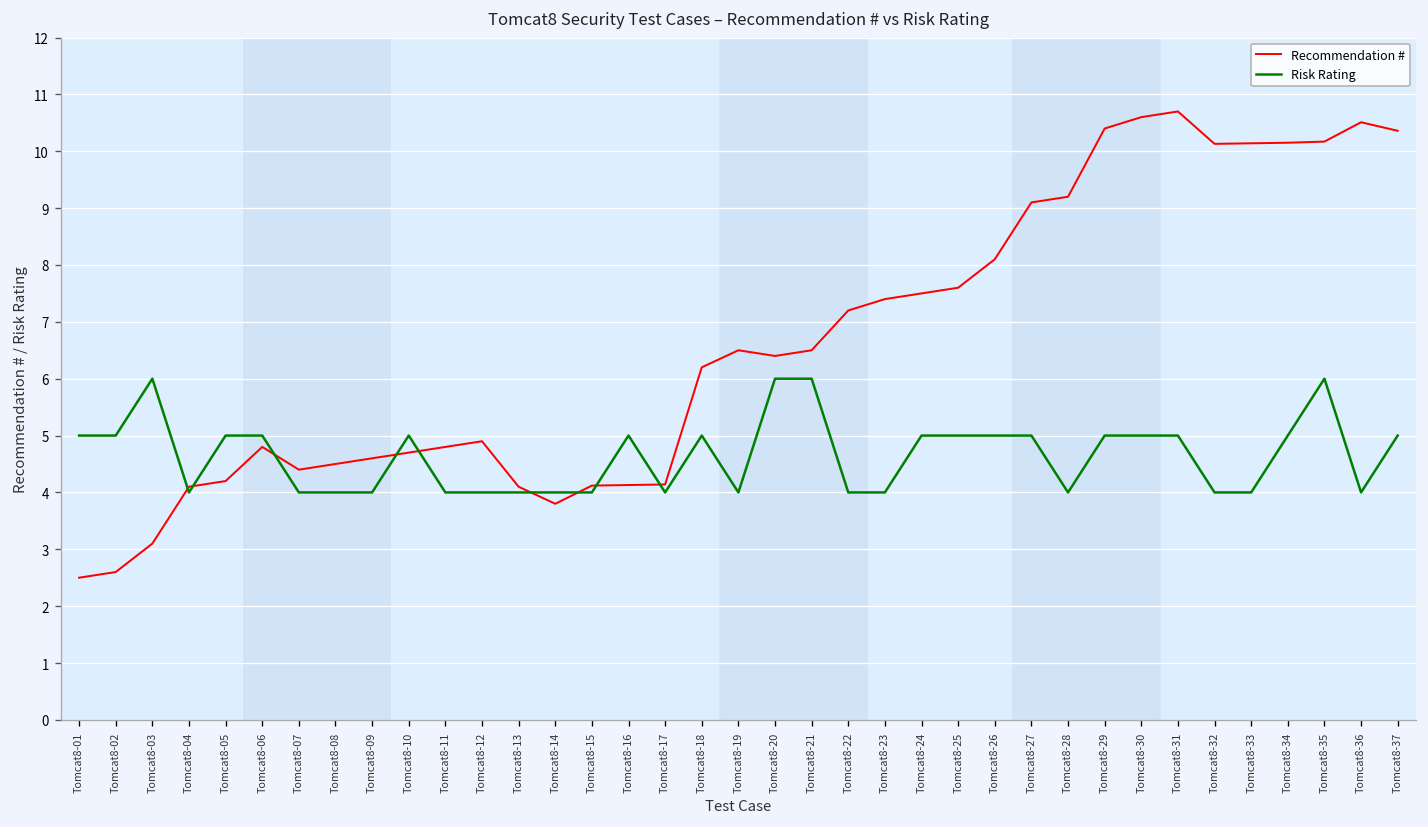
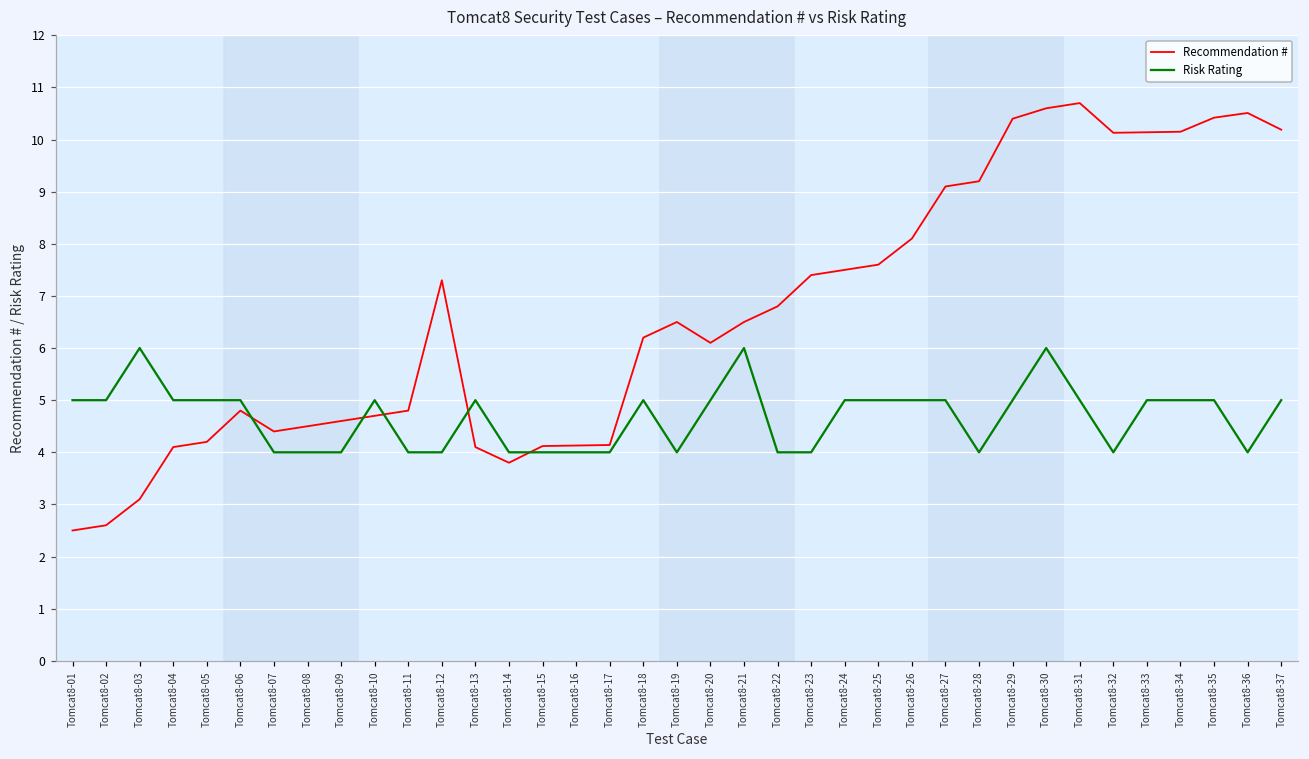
  {
    "Recommendation #": {
      "Tomcat8-01": 2.5,
      "Tomcat8-02": 2.6,
      "Tomcat8-03": 3.1,
      "Tomcat8-04": 4.1,
      "Tomcat8-05": 4.2,
      "Tomcat8-06": 4.8,
      "Tomcat8-07": 4.4,
      "Tomcat8-08": 4.5,
      "Tomcat8-09": 4.6,
      "Tomcat8-10": 4.7,
      "Tomcat8-11": 4.8,
-     "Tomcat8-12": 4.9,
+     "Tomcat8-12": 7.3,
      "Tomcat8-13": 4.1,
      "Tomcat8-14": 3.8,
      "Tomcat8-15": 4.1,
      "Tomcat8-16": 4.1,
      "Tomcat8-17": 4.1,
      "Tomcat8-18": 6.2,
      "Tomcat8-19": 6.5,
-     "Tomcat8-20": 6.4,
+     "Tomcat8-20": 6.1,
      "Tomcat8-21": 6.5,
-     "Tomcat8-22": 7.2,
+     "Tomcat8-22": 6.8,
      "Tomcat8-23": 7.4,
      "Tomcat8-24": 7.5,
      "Tomcat8-25": 7.6,
      "Tomcat8-26": 8.1,
      "Tomcat8-27": 9.1,
      "Tomcat8-28": 9.2,
      "Tomcat8-29": 10.4,
      "Tomcat8-30": 10.6,
      "Tomcat8-31": 10.7,
      "Tomcat8-32": 10.1,
      "Tomcat8-33": 10.1,
      "Tomcat8-34": 10.2,
-     "Tomcat8-35": 10.2,
+     "Tomcat8-35": 10.4,
      "Tomcat8-36": 10.5,
-     "Tomcat8-37": 10.4
+     "Tomcat8-37": 10.2
    },
    "Risk Rating": {
      "Tomcat8-01": 5,
      "Tomcat8-02": 5,
      "Tomcat8-03": 6,
-     "Tomcat8-04": 4,
+     "Tomcat8-04": 5,
      "Tomcat8-05": 5,
      "Tomcat8-06": 5,
      "Tomcat8-07": 4,
      "Tomcat8-08": 4,
      "Tomcat8-09": 4,
      "Tomcat8-10": 5,
      "Tomcat8-11": 4,
      "Tomcat8-12": 4,
-     "Tomcat8-13": 4,
+     "Tomcat8-13": 5,
      "Tomcat8-14": 4,
      "Tomcat8-15": 4,
-     "Tomcat8-16": 5,
+     "Tomcat8-16": 4,
      "Tomcat8-17": 4,
      "Tomcat8-18": 5,
      "Tomcat8-19": 4,
-     "Tomcat8-20": 6,
+     "Tomcat8-20": 5,
      "Tomcat8-21": 6,
      "Tomcat8-22": 4,
      "Tomcat8-23": 4,
      "Tomcat8-24": 5,
      "Tomcat8-25": 5,
      "Tomcat8-26": 5,
      "Tomcat8-27": 5,
      "Tomcat8-28": 4,
      "Tomcat8-29": 5,
-     "Tomcat8-30": 5,
+     "Tomcat8-30": 6,
      "Tomcat8-31": 5,
      "Tomcat8-32": 4,
-     "Tomcat8-33": 4,
+     "Tomcat8-33": 5,
      "Tomcat8-34": 5,
-     "Tomcat8-35": 6,
+     "Tomcat8-35": 5,
      "Tomcat8-36": 4,
      "Tomcat8-37": 5
    }
  }
